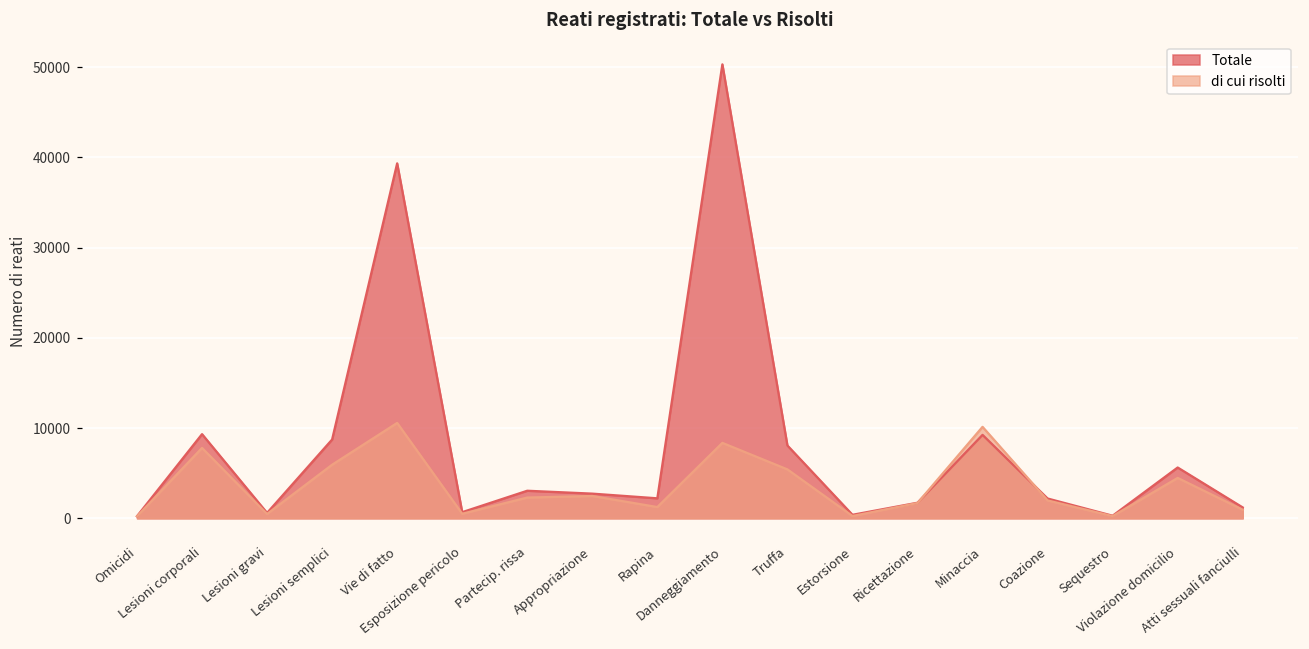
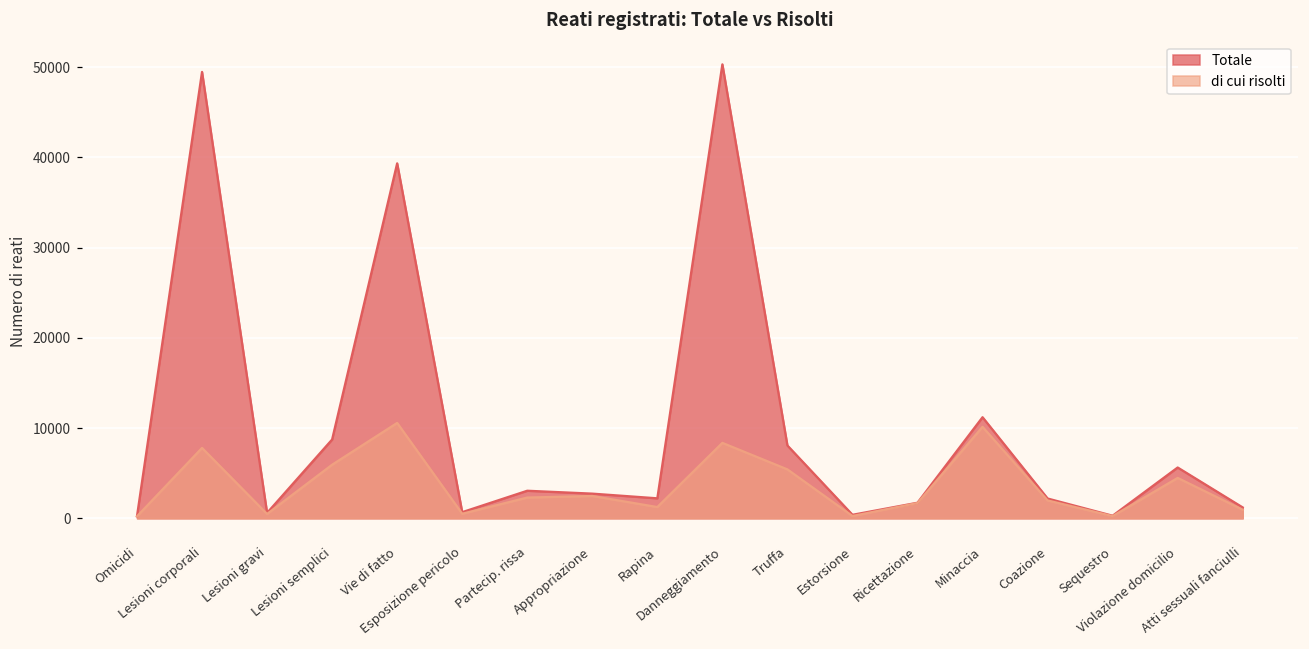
  {
    "Totale": {
-     "Lesioni corporali": 9000,
+     "Lesioni corporali": 49000,
      "Lesioni semplici": 9000,
      "Vie di fatto": 39000,
      "Partecip. rissa": 3000,
      "Rapina": 2000,
      "Danneggiamento": 50000,
      "Truffa": 8000,
-     "Minaccia": 9000,
+     "Minaccia": 11000,
      "Violazione domicilio": 6000
    },
    "di cui risolti": {
      "Lesioni corporali": 8000,
      "Lesioni semplici": 6000,
      "Vie di fatto": 11000,
      "Partecip. rissa": 2000,
      "Rapina": 1000,
      "Danneggiamento": 8000,
      "Truffa": 5000,
      "Minaccia": 10000,
      "Violazione domicilio": 4000
    }
  }
